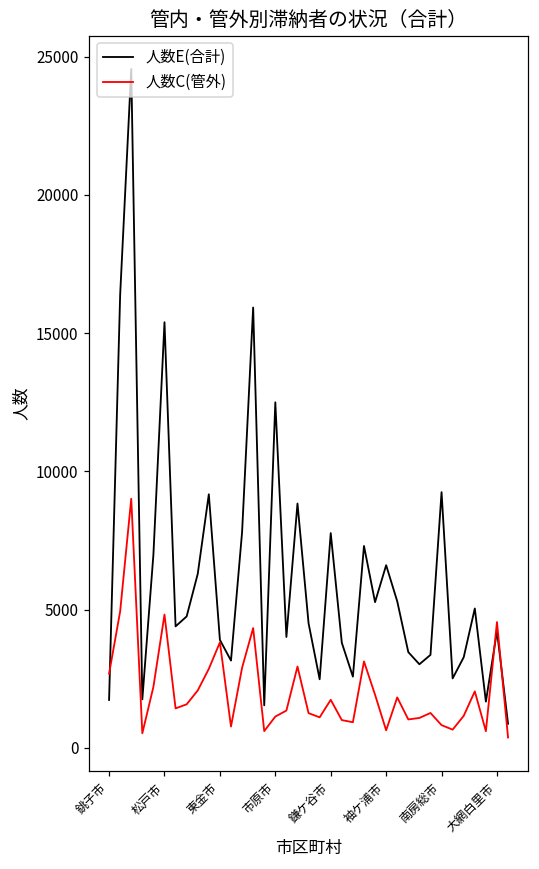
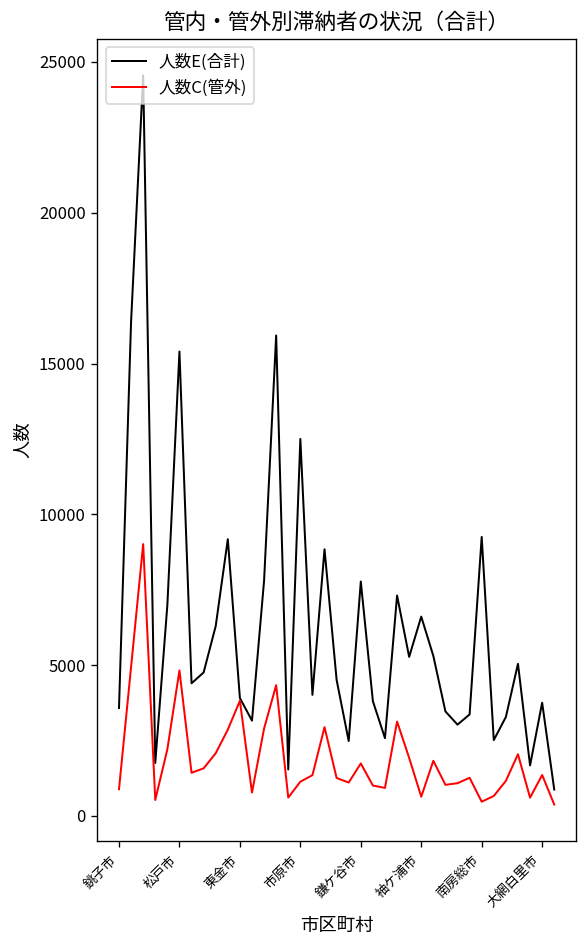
  {
    "人数E(合計)": {
-     "銚子市": 1700,
+     "銚子市": 3600,
      "松戸市": 15400,
      "市原市": 12500,
      "鎌ケ谷市": 7800,
      "袖ケ浦市": 6600,
      "南房総市": 9300,
-     "大網白里市": 4200
+     "大網白里市": 3800
    },
    "人数C(管外)": {
-     "銚子市": 2700,
+     "銚子市": 900,
      "松戸市": 4800,
      "市原市": 1100,
      "鎌ケ谷市": 1700,
      "袖ケ浦市": 600,
-     "南房総市": 800,
-     "大網白里市": 4600
+     "南房総市": 500,
+     "大網白里市": 1400
    }
  }
